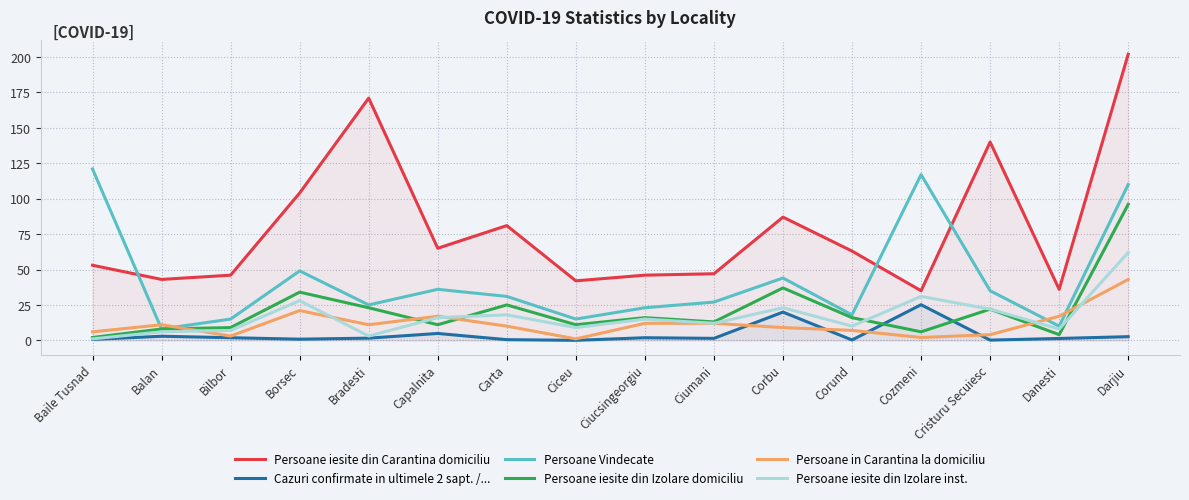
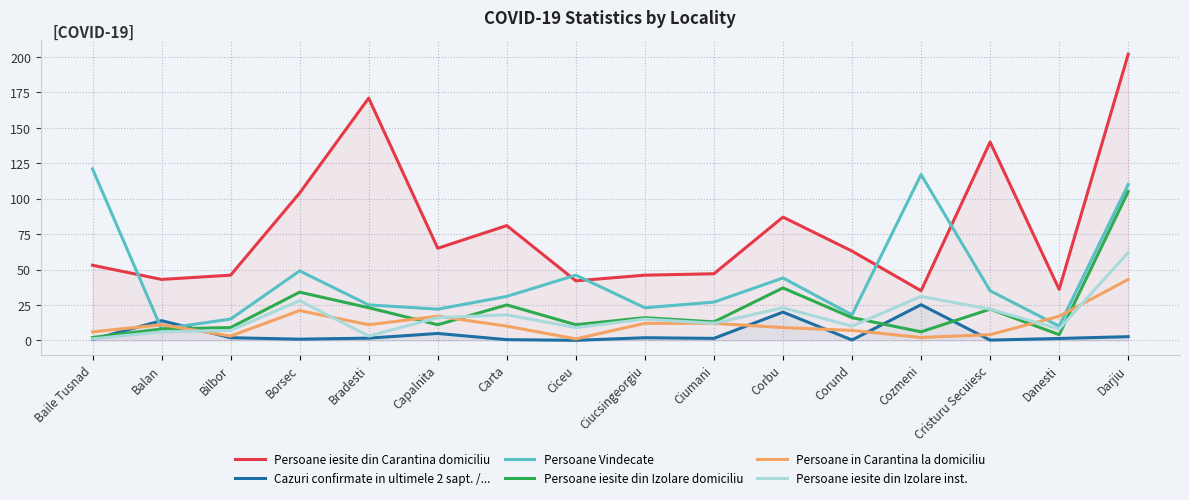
  {
    "Persoane iesite din Carantina domiciliu": {
      "Baile Tusnad": 53,
      "Balan": 43,
      "Bilbor": 46,
      "Borsec": 104,
      "Bradesti": 171,
      "Capalnita": 65,
      "Carta": 81,
      "Ciceu": 42,
      "Ciucsingeorgiu": 46,
      "Ciumani": 47,
      "Corbu": 87,
      "Corund": 63,
      "Cozmeni": 35,
      "Cristuru Secuiesc": 140,
      "Danesti": 36,
      "Darjiu": 202
    },
    "Cazuri confirmate in ultimele 2 sapt. /...": {
-     "Balan": 3,
+     "Balan": 14,
      "Borsec": 1,
      "Capalnita": 5,
      "Carta": 0,
      "Ciucsingeorgiu": 2,
      "Ciumani": 1,
      "Corbu": 20,
      "Corund": 0,
      "Cozmeni": 25,
      "Cristuru Secuiesc": 0,
      "Danesti": 1,
      "Darjiu": 3
    },
    "Persoane Vindecate": {
      "Baile Tusnad": 121,
      "Bilbor": 15,
      "Borsec": 49,
      "Bradesti": 25,
-     "Capalnita": 36,
+     "Capalnita": 22,
      "Carta": 31,
-     "Ciceu": 15,
+     "Ciceu": 46,
      "Ciucsingeorgiu": 23,
      "Ciumani": 27,
      "Corbu": 44,
      "Corund": 18,
      "Cozmeni": 117,
      "Cristuru Secuiesc": 35,
      "Danesti": 10,
      "Darjiu": 110
    },
    "Persoane iesite din Izolare domiciliu": {
      "Bilbor": 9,
      "Borsec": 34,
      "Bradesti": 23,
      "Capalnita": 11,
      "Carta": 25,
      "Ciceu": 11,
      "Corbu": 37,
      "Corund": 16,
      "Cozmeni": 6,
      "Danesti": 4,
-     "Darjiu": 96
+     "Darjiu": 105
    },
    "Persoane in Carantina la domiciliu": {
      "Baile Tusnad": 6,
      "Balan": 11,
      "Borsec": 21,
      "Bradesti": 11,
      "Carta": 10,
      "Ciucsingeorgiu": 12,
      "Corbu": 9,
      "Corund": 7,
      "Cozmeni": 2,
      "Cristuru Secuiesc": 4,
      "Danesti": 17,
      "Darjiu": 43
    },
    "Persoane iesite din Izolare inst.": {
      "Balan": 6,
      "Bilbor": 7,
      "Borsec": 28,
      "Carta": 18,
      "Ciceu": 9,
      "Corbu": 23,
      "Corund": 10,
      "Cozmeni": 31,
      "Danesti": 8,
      "Darjiu": 62
    }
  }
